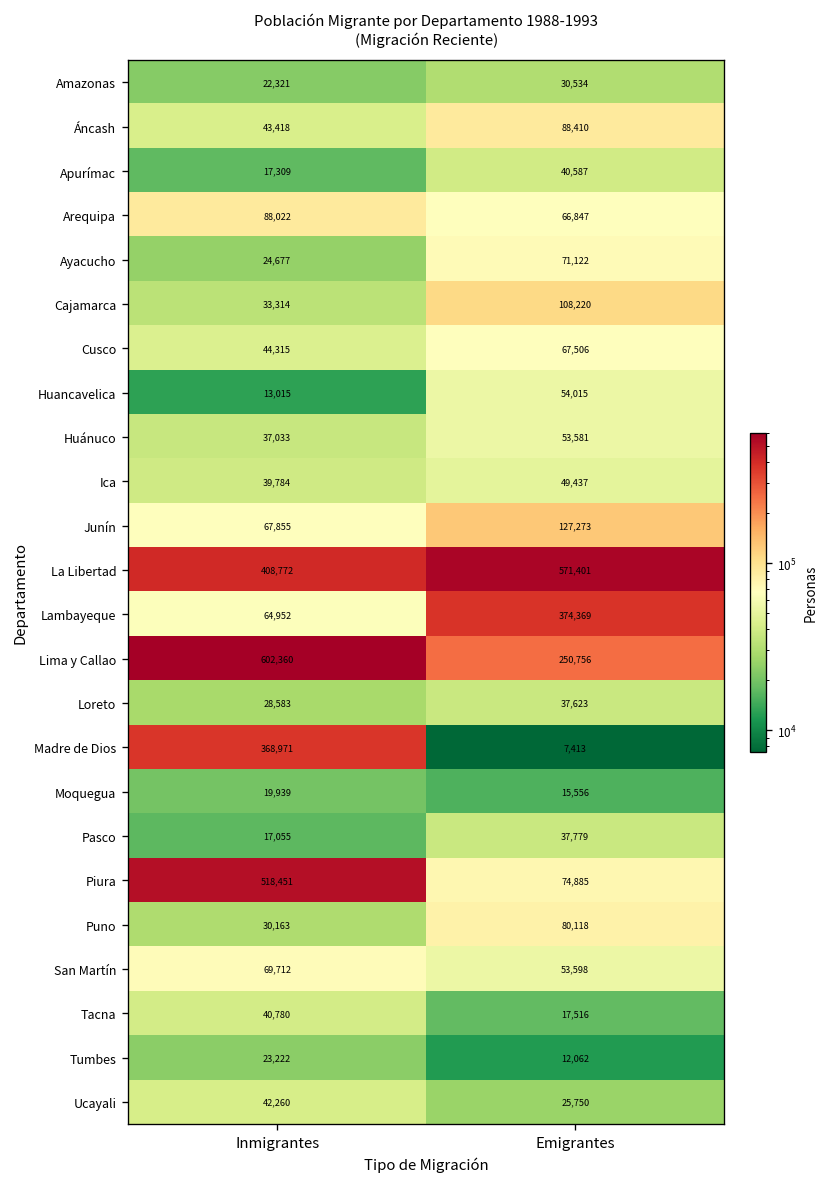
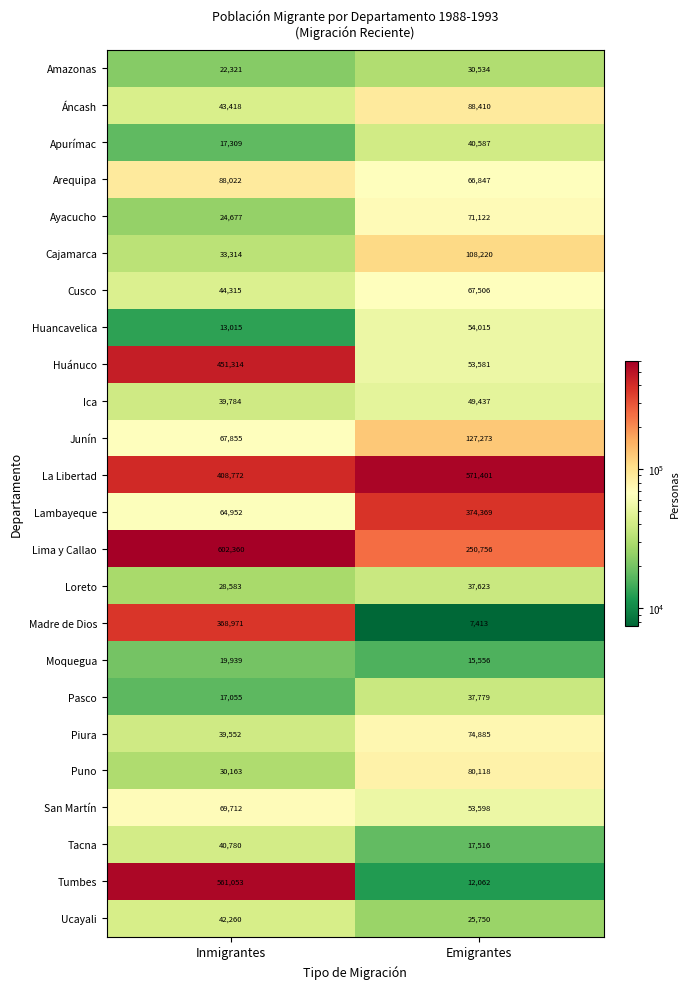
  {
    "Amazonas": {
      "Inmigrantes": "22,321",
      "Emigrantes": "30,534"
    },
    "Áncash": {
      "Inmigrantes": "43,418",
      "Emigrantes": "88,410"
    },
    "Apurímac": {
      "Inmigrantes": "17,309",
      "Emigrantes": "40,587"
    },
    "Arequipa": {
      "Inmigrantes": "88,022",
      "Emigrantes": "66,847"
    },
    "Ayacucho": {
      "Inmigrantes": "24,677",
      "Emigrantes": "71,122"
    },
    "Cajamarca": {
      "Inmigrantes": "33,314",
      "Emigrantes": "108,220"
    },
    "Cusco": {
      "Inmigrantes": "44,315",
      "Emigrantes": "67,506"
    },
    "Huancavelica": {
      "Inmigrantes": "13,015",
      "Emigrantes": "54,015"
    },
    "Huánuco": {
-     "Inmigrantes": "37,033",
+     "Inmigrantes": "451,314",
      "Emigrantes": "53,581"
    },
    "Ica": {
      "Inmigrantes": "39,784",
      "Emigrantes": "49,437"
    },
    "Junín": {
      "Inmigrantes": "67,855",
      "Emigrantes": "127,273"
    },
    "La Libertad": {
      "Inmigrantes": "408,772",
      "Emigrantes": "571,401"
    },
    "Lambayeque": {
      "Inmigrantes": "64,952",
      "Emigrantes": "374,369"
    },
    "Lima y Callao": {
      "Inmigrantes": "602,360",
      "Emigrantes": "250,756"
    },
    "Loreto": {
      "Inmigrantes": "28,583",
      "Emigrantes": "37,623"
    },
    "Madre de Dios": {
      "Inmigrantes": "368,971",
      "Emigrantes": "7,413"
    },
    "Moquegua": {
      "Inmigrantes": "19,939",
      "Emigrantes": "15,556"
    },
    "Pasco": {
      "Inmigrantes": "17,055",
      "Emigrantes": "37,779"
    },
    "Piura": {
-     "Inmigrantes": "518,451",
+     "Inmigrantes": "39,552",
      "Emigrantes": "74,885"
    },
    "Puno": {
      "Inmigrantes": "30,163",
      "Emigrantes": "80,118"
    },
    "San Martín": {
      "Inmigrantes": "69,712",
      "Emigrantes": "53,598"
    },
    "Tacna": {
      "Inmigrantes": "40,780",
      "Emigrantes": "17,516"
    },
    "Tumbes": {
-     "Inmigrantes": "23,222",
+     "Inmigrantes": "561,053",
      "Emigrantes": "12,062"
    },
    "Ucayali": {
      "Inmigrantes": "42,260",
      "Emigrantes": "25,750"
    }
  }
